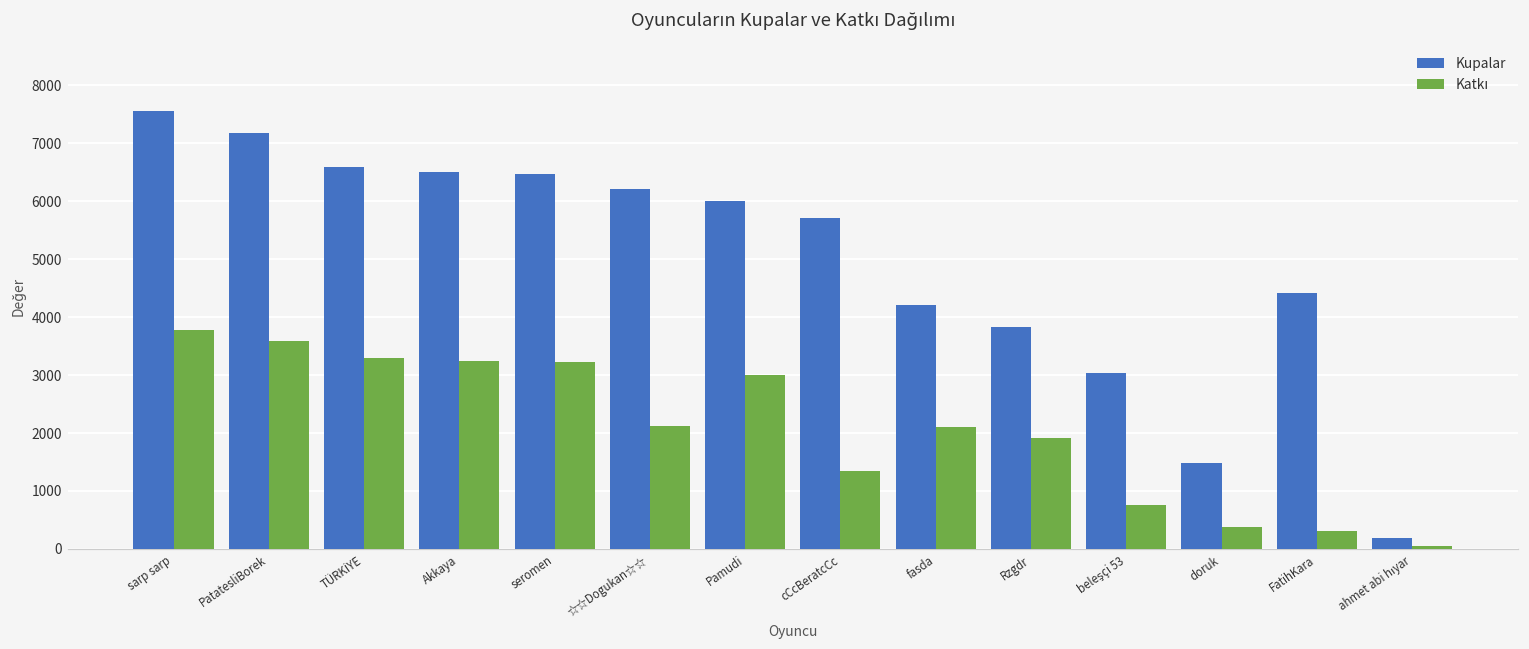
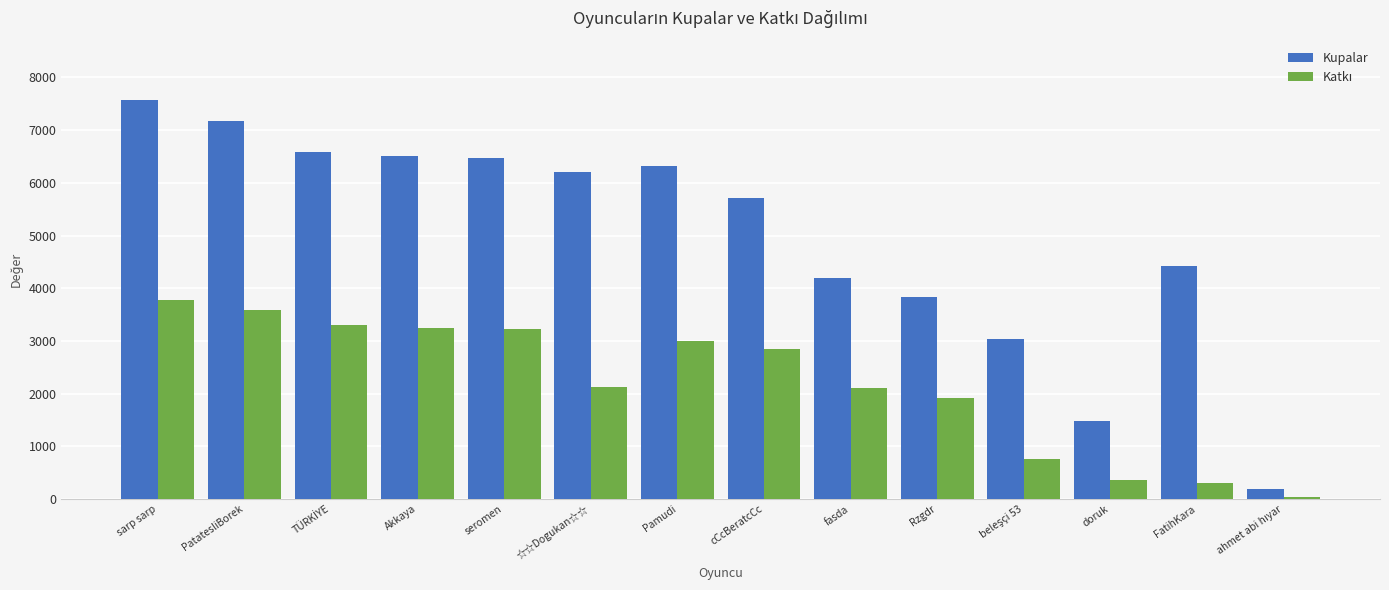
  {
    "Kupalar": {
      "sarp sarp": 7600,
      "PatatesliBorek": 7200,
      "TÜRKİYE": 6600,
      "Akkaya": 6500,
      "seromen": 6500,
      "☆☆Dogukan☆☆": 6200,
-     "Pamudi": 6000,
+     "Pamudi": 6300,
      "cCcBeratcCc": 5700,
      "fasda": 4200,
      "Rzgdr": 3800,
      "beleşçi 53": 3000,
      "doruk": 1500,
      "FatihKara": 4400,
      "ahmet abi hıyar": 200
    },
    "Katkı": {
      "sarp sarp": 3800,
      "PatatesliBorek": 3600,
      "TÜRKİYE": 3300,
      "Akkaya": 3300,
      "seromen": 3200,
      "☆☆Dogukan☆☆": 2100,
      "Pamudi": 3000,
-     "cCcBeratcCc": 1300,
+     "cCcBeratcCc": 2900,
      "fasda": 2100,
      "Rzgdr": 1900,
      "beleşçi 53": 800,
      "doruk": 400,
      "FatihKara": 300
    }
  }
